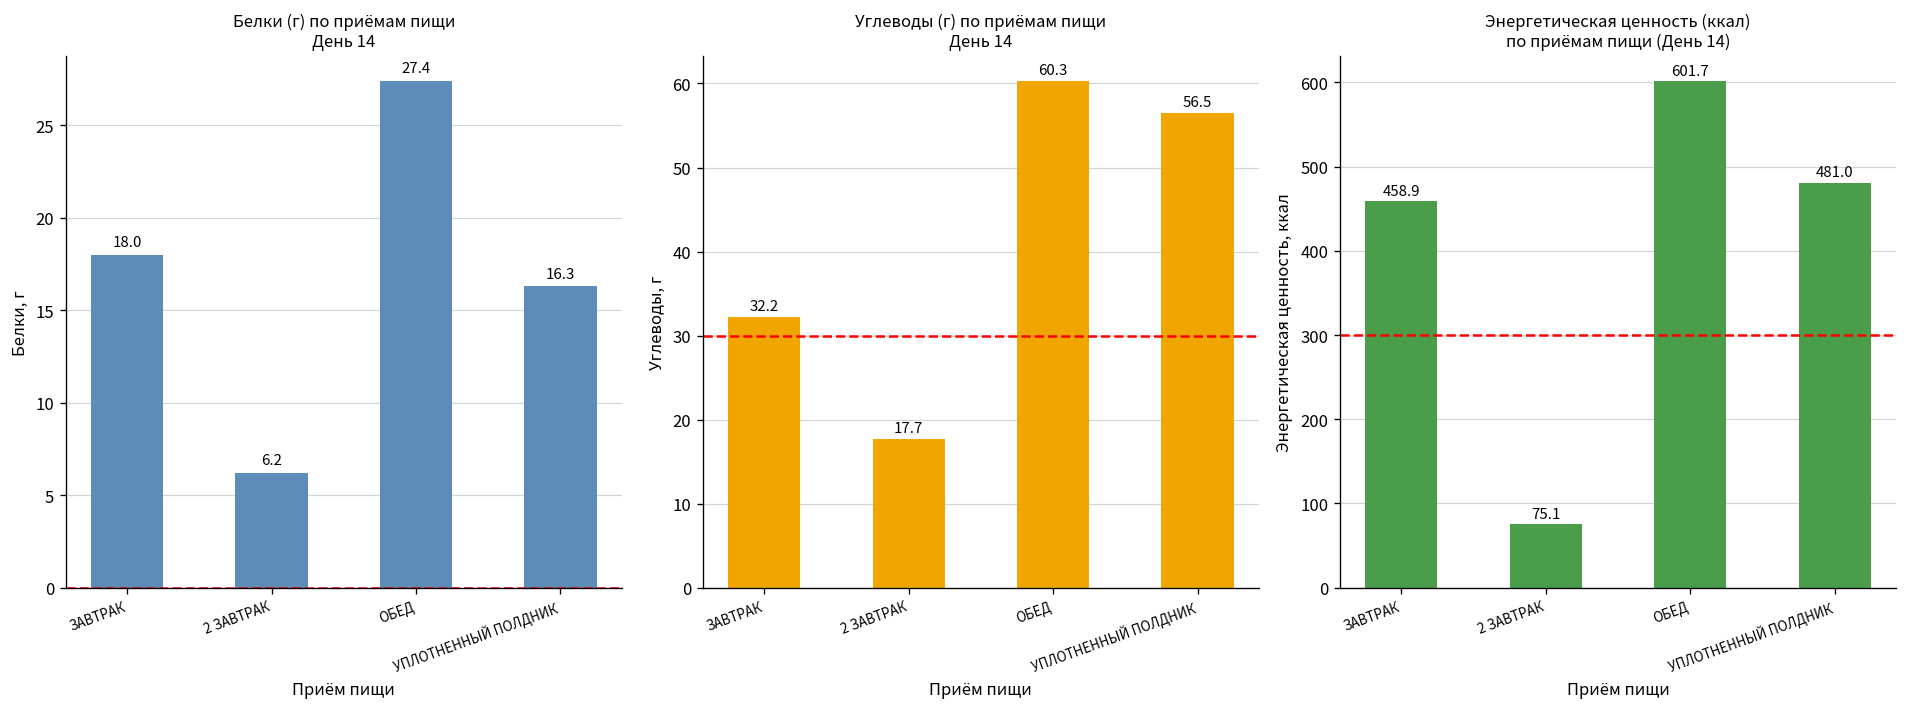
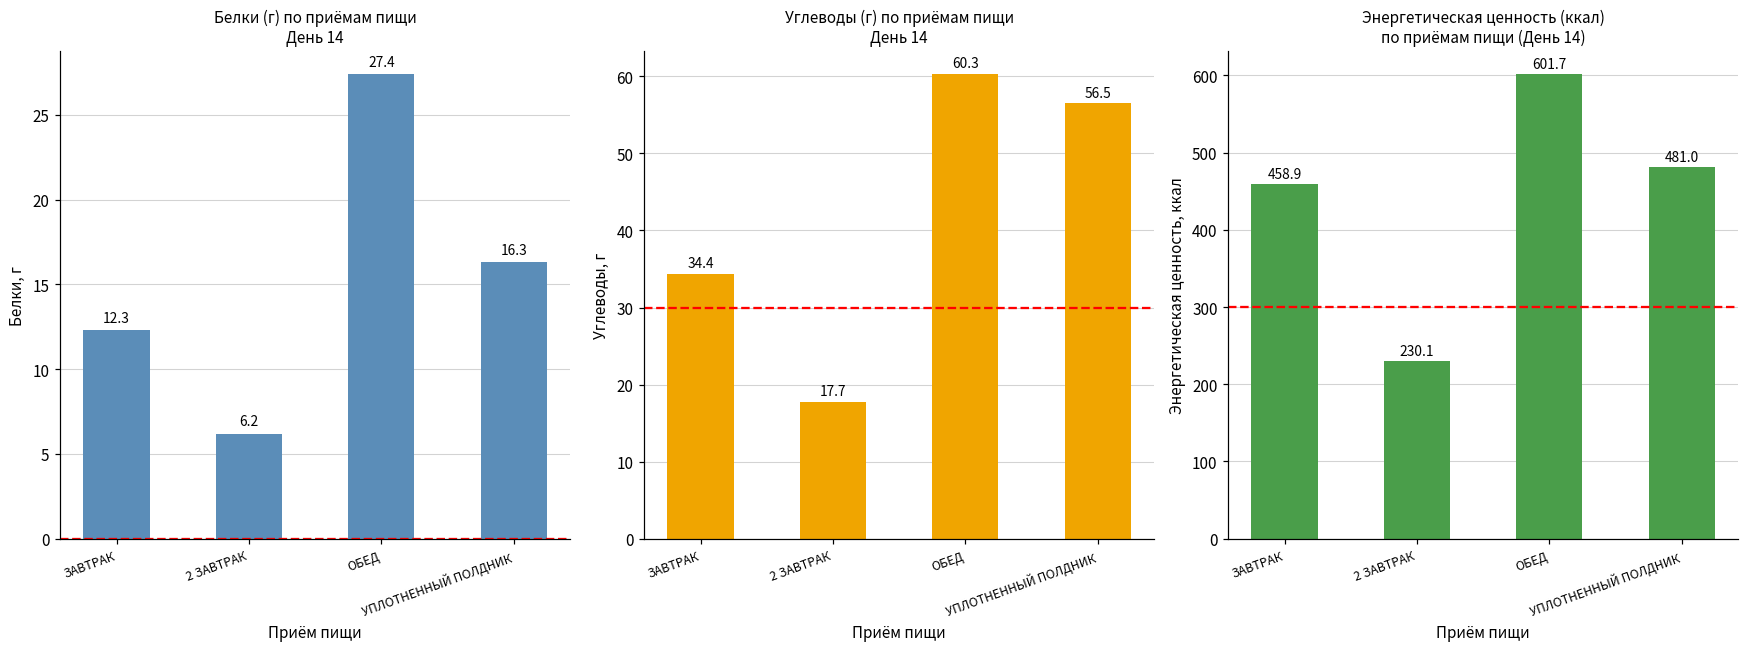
  {
    "Белки (г) по приёмам пищи День 14": {
-     "ЗАВТРАК": 18.0,
+     "ЗАВТРАК": 12.3,
      "2 ЗАВТРАК": 6.2,
      "ОБЕД": 27.4,
      "УПЛОТНЕННЫЙ ПОЛДНИК": 16.3
    },
    "Углеводы (г) по приёмам пищи День 14": {
-     "ЗАВТРАК": 32.2,
+     "ЗАВТРАК": 34.4,
      "2 ЗАВТРАК": 17.7,
      "ОБЕД": 60.3,
      "УПЛОТНЕННЫЙ ПОЛДНИК": 56.5
    },
    "Энергетическая ценность (ккал) по приёмам пищи (День 14)": {
      "ЗАВТРАК": 458.9,
-     "2 ЗАВТРАК": 75.1,
+     "2 ЗАВТРАК": 230.1,
      "ОБЕД": 601.7,
      "УПЛОТНЕННЫЙ ПОЛДНИК": 481.0
    }
  }
